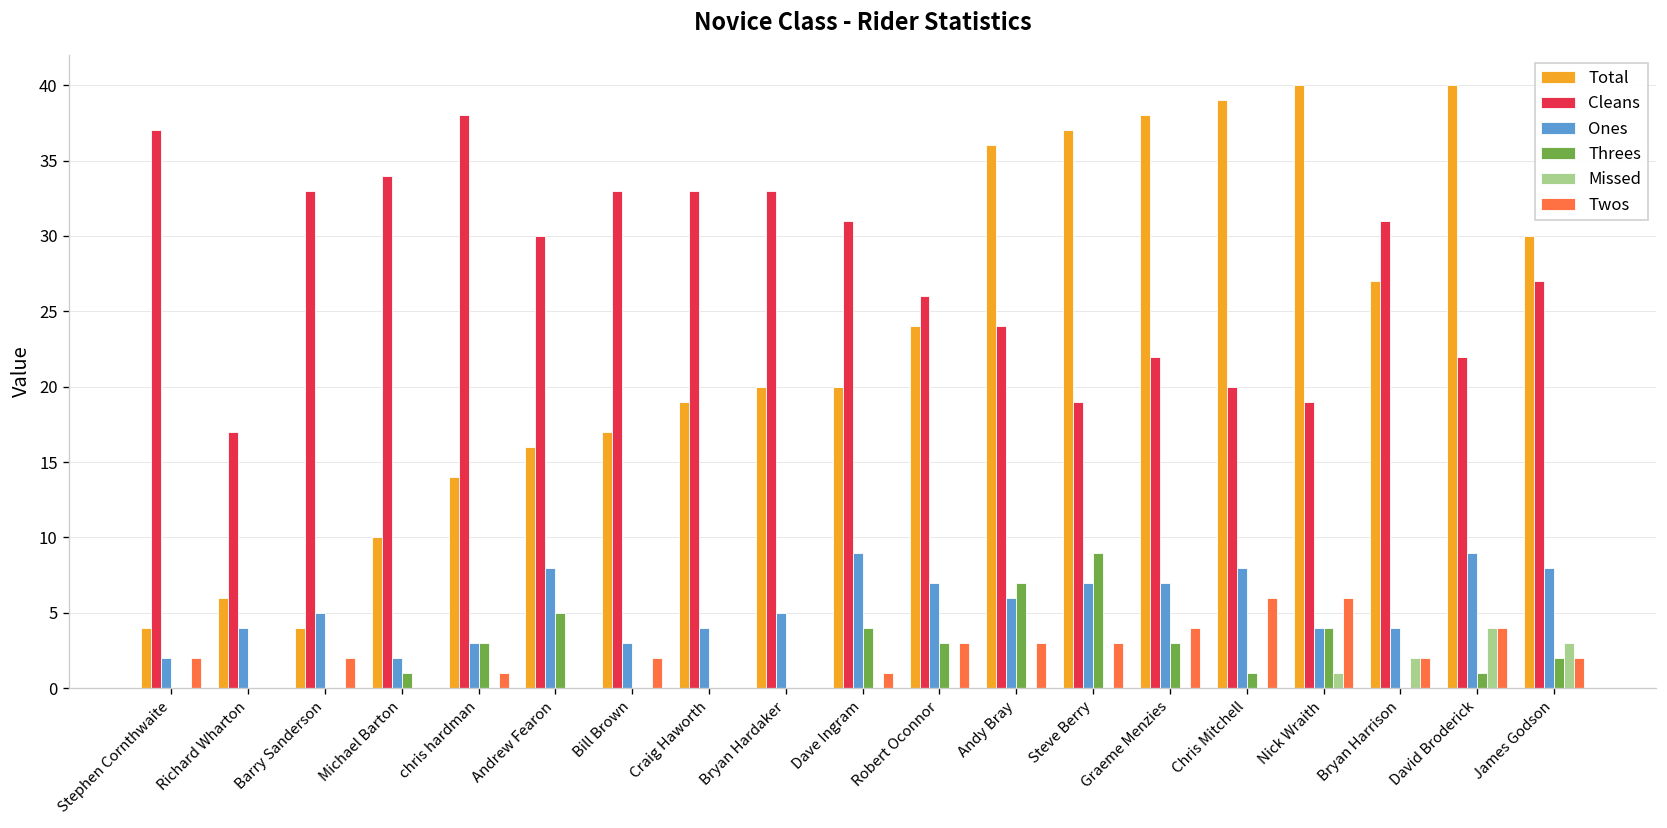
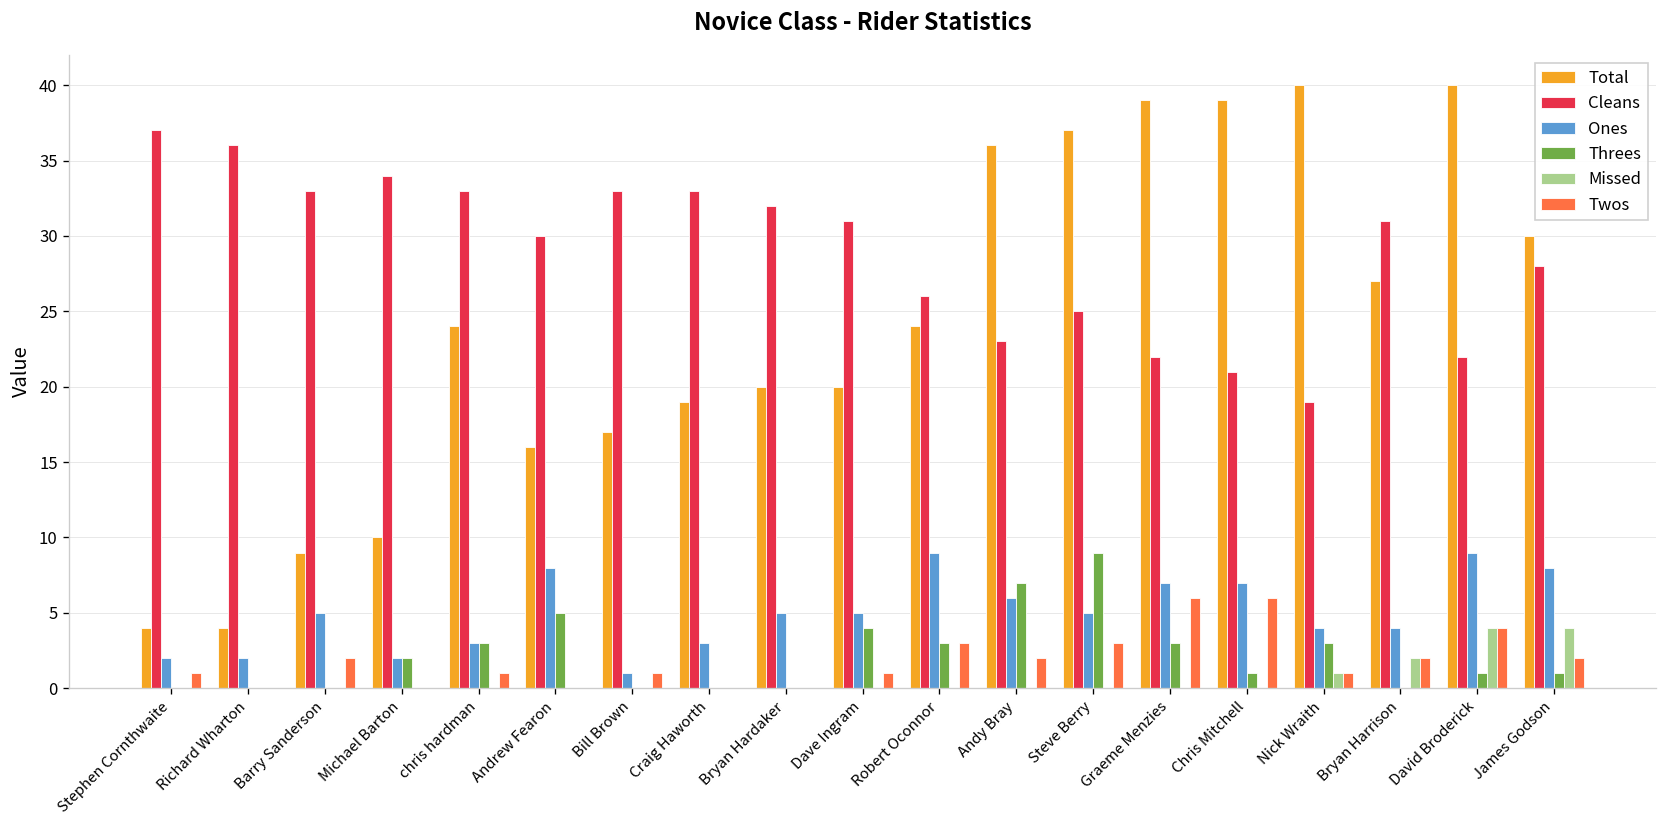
  {
    "Total": {
      "Stephen Cornthwaite": 4,
-     "Richard Wharton": 6,
-     "Barry Sanderson": 4,
+     "Richard Wharton": 4,
+     "Barry Sanderson": 9,
      "Michael Barton": 10,
-     "chris hardman": 14,
+     "chris hardman": 24,
      "Andrew Fearon": 16,
      "Bill Brown": 17,
      "Craig Haworth": 19,
      "Bryan Hardaker": 20,
      "Dave Ingram": 20,
      "Robert Oconnor": 24,
      "Andy Bray": 36,
      "Steve Berry": 37,
-     "Graeme Menzies": 38,
+     "Graeme Menzies": 39,
      "Chris Mitchell": 39,
      "Nick Wraith": 40,
      "Bryan Harrison": 27,
      "David Broderick": 40,
      "James Godson": 30
    },
    "Cleans": {
      "Stephen Cornthwaite": 37,
-     "Richard Wharton": 17,
+     "Richard Wharton": 36,
      "Barry Sanderson": 33,
      "Michael Barton": 34,
-     "chris hardman": 38,
+     "chris hardman": 33,
      "Andrew Fearon": 30,
      "Bill Brown": 33,
      "Craig Haworth": 33,
-     "Bryan Hardaker": 33,
+     "Bryan Hardaker": 32,
      "Dave Ingram": 31,
      "Robert Oconnor": 26,
-     "Andy Bray": 24,
-     "Steve Berry": 19,
+     "Andy Bray": 23,
+     "Steve Berry": 25,
      "Graeme Menzies": 22,
-     "Chris Mitchell": 20,
+     "Chris Mitchell": 21,
      "Nick Wraith": 19,
      "Bryan Harrison": 31,
      "David Broderick": 22,
-     "James Godson": 27
+     "James Godson": 28
    },
    "Ones": {
      "Stephen Cornthwaite": 2,
-     "Richard Wharton": 4,
+     "Richard Wharton": 2,
      "Barry Sanderson": 5,
      "Michael Barton": 2,
      "chris hardman": 3,
      "Andrew Fearon": 8,
-     "Bill Brown": 3,
-     "Craig Haworth": 4,
+     "Bill Brown": 1,
+     "Craig Haworth": 3,
      "Bryan Hardaker": 5,
-     "Dave Ingram": 9,
-     "Robert Oconnor": 7,
+     "Dave Ingram": 5,
+     "Robert Oconnor": 9,
      "Andy Bray": 6,
-     "Steve Berry": 7,
+     "Steve Berry": 5,
      "Graeme Menzies": 7,
-     "Chris Mitchell": 8,
+     "Chris Mitchell": 7,
      "Nick Wraith": 4,
      "Bryan Harrison": 4,
      "David Broderick": 9,
      "James Godson": 8
    },
    "Threes": {
      "Stephen Cornthwaite": 0,
      "Richard Wharton": 0,
      "Barry Sanderson": 0,
-     "Michael Barton": 1,
+     "Michael Barton": 2,
      "chris hardman": 3,
      "Andrew Fearon": 5,
      "Bill Brown": 0,
      "Craig Haworth": 0,
      "Bryan Hardaker": 0,
      "Dave Ingram": 4,
      "Robert Oconnor": 3,
      "Andy Bray": 7,
      "Steve Berry": 9,
      "Graeme Menzies": 3,
      "Chris Mitchell": 1,
-     "Nick Wraith": 4,
+     "Nick Wraith": 3,
      "Bryan Harrison": 0,
      "David Broderick": 1,
-     "James Godson": 2
+     "James Godson": 1
    },
    "Missed": {
      "Stephen Cornthwaite": 0,
      "Richard Wharton": 0,
      "Barry Sanderson": 0,
      "Michael Barton": 0,
      "chris hardman": 0,
      "Andrew Fearon": 0,
      "Bill Brown": 0,
      "Craig Haworth": 0,
      "Bryan Hardaker": 0,
      "Dave Ingram": 0,
      "Robert Oconnor": 0,
      "Andy Bray": 0,
      "Steve Berry": 0,
      "Graeme Menzies": 0,
      "Chris Mitchell": 0,
      "Nick Wraith": 1,
      "Bryan Harrison": 2,
      "David Broderick": 4,
-     "James Godson": 3
+     "James Godson": 4
    },
    "Twos": {
-     "Stephen Cornthwaite": 2,
+     "Stephen Cornthwaite": 1,
      "Richard Wharton": 0,
      "Barry Sanderson": 2,
      "Michael Barton": 0,
      "chris hardman": 1,
      "Andrew Fearon": 0,
-     "Bill Brown": 2,
+     "Bill Brown": 1,
      "Craig Haworth": 0,
      "Bryan Hardaker": 0,
      "Dave Ingram": 1,
      "Robert Oconnor": 3,
-     "Andy Bray": 3,
+     "Andy Bray": 2,
      "Steve Berry": 3,
-     "Graeme Menzies": 4,
+     "Graeme Menzies": 6,
      "Chris Mitchell": 6,
-     "Nick Wraith": 6,
+     "Nick Wraith": 1,
      "Bryan Harrison": 2,
      "David Broderick": 4,
      "James Godson": 2
    }
  }
